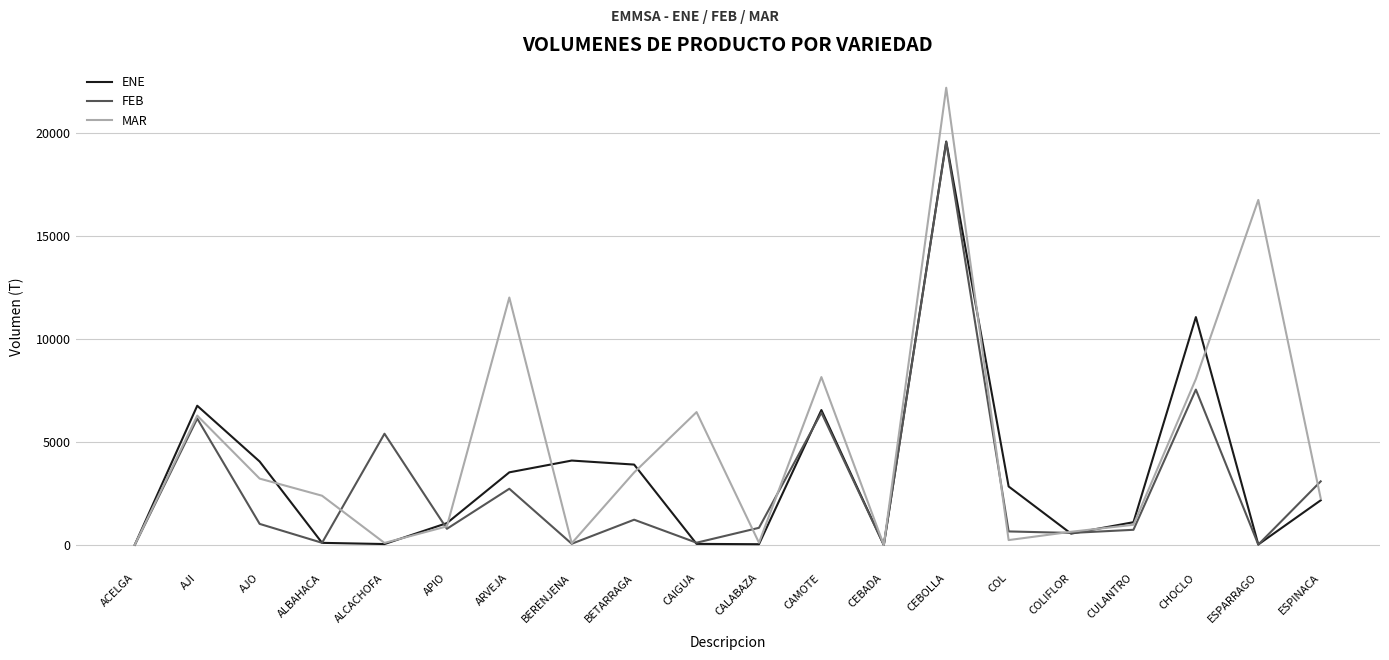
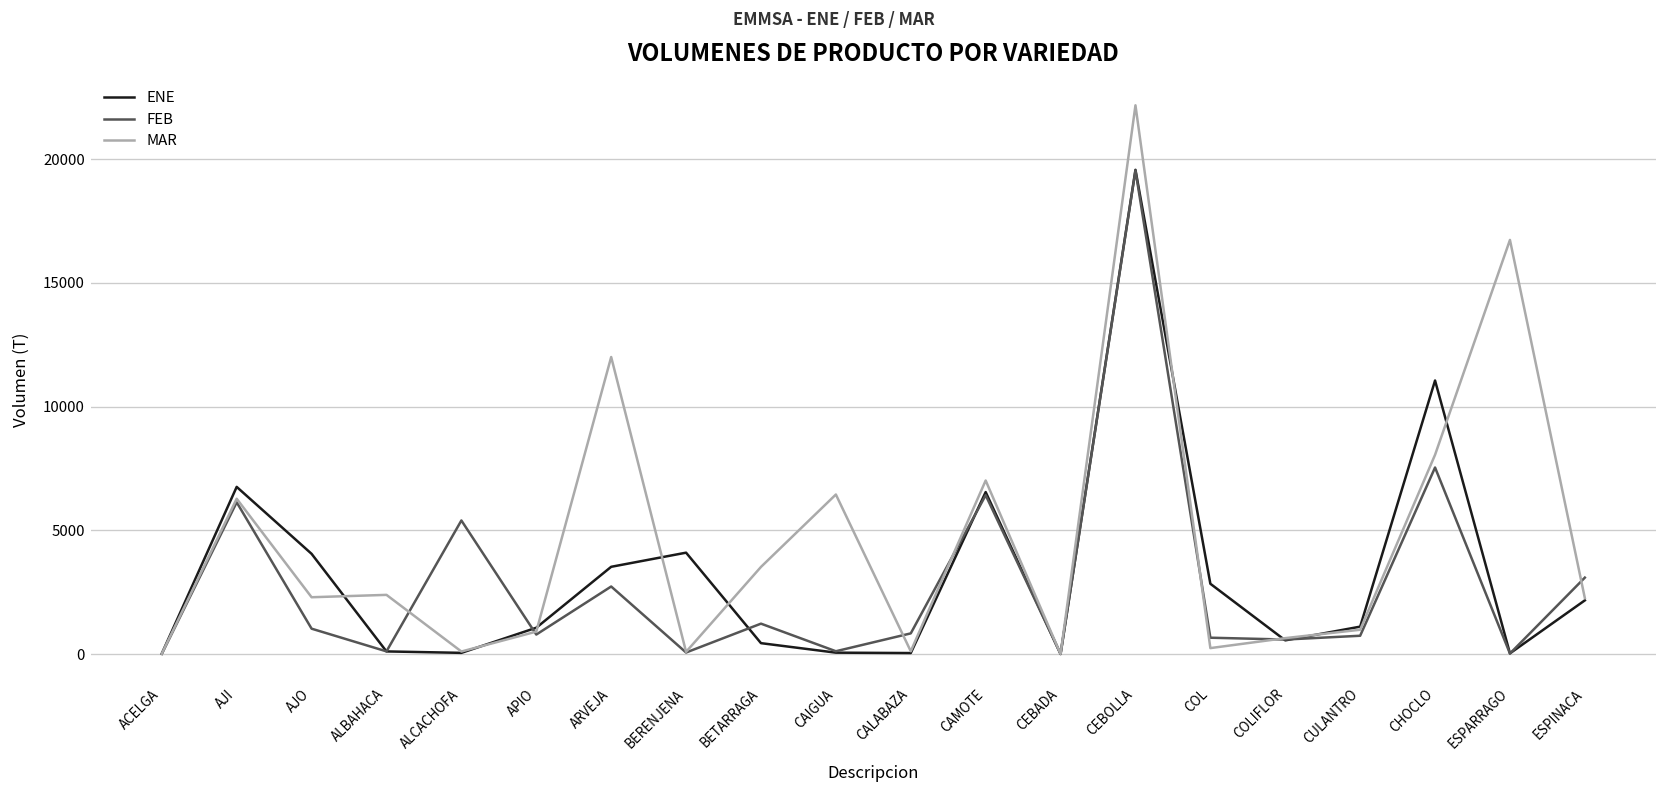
  {
    "ENE": {
      "AJI": 6800,
      "AJO": 4000,
      "APIO": 1100,
      "ARVEJA": 3500,
      "BERENJENA": 4100,
-     "BETARRAGA": 3900,
+     "BETARRAGA": 400,
      "CAMOTE": 6500,
      "COL": 2800,
      "CULANTRO": 1100,
      "CHOCLO": 11100
    },
    "FEB": {
      "AJI": 6100,
      "AJO": 1000,
      "ALCACHOFA": 5400,
      "ARVEJA": 2700,
      "BETARRAGA": 1200,
      "CALABAZA": 800,
      "CAMOTE": 6400,
      "COL": 700,
      "CULANTRO": 700,
      "CHOCLO": 7500,
      "ESPINACA": 3100
    },
    "MAR": {
      "AJI": 6300,
-     "AJO": 3200,
+     "AJO": 2300,
      "ALBAHACA": 2400,
      "ARVEJA": 12000,
      "BETARRAGA": 3500,
      "CAIGUA": 6400,
-     "CAMOTE": 8100,
+     "CAMOTE": 7000,
      "CEBOLLA": 22200,
      "COL": 200,
      "CULANTRO": 1000,
      "CHOCLO": 8000,
      "ESPARRAGO": 16700
    }
  }
